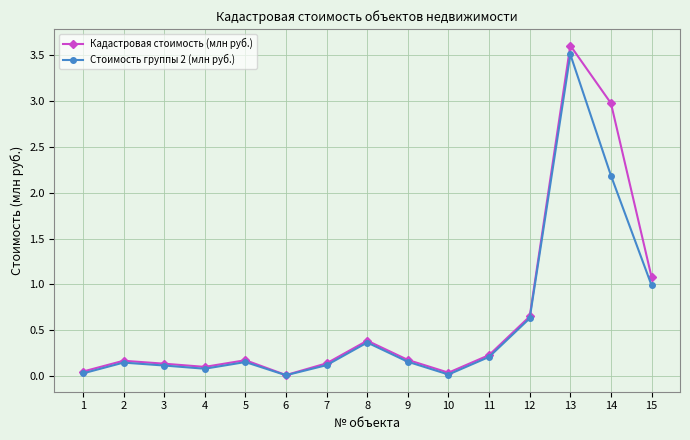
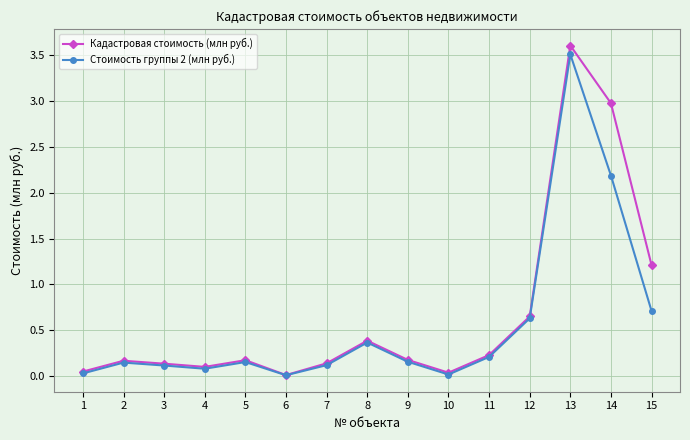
  {
    "Кадастровая стоимость (млн руб.)": {
      "13": 3.6,
      "14": 3.0,
-     "15": 1.1
+     "15": 1.2
    },
    "Стоимость группы 2 (млн руб.)": {
      "13": 3.5,
      "14": 2.2,
-     "15": 1.0
+     "15": 0.7
    }
  }
